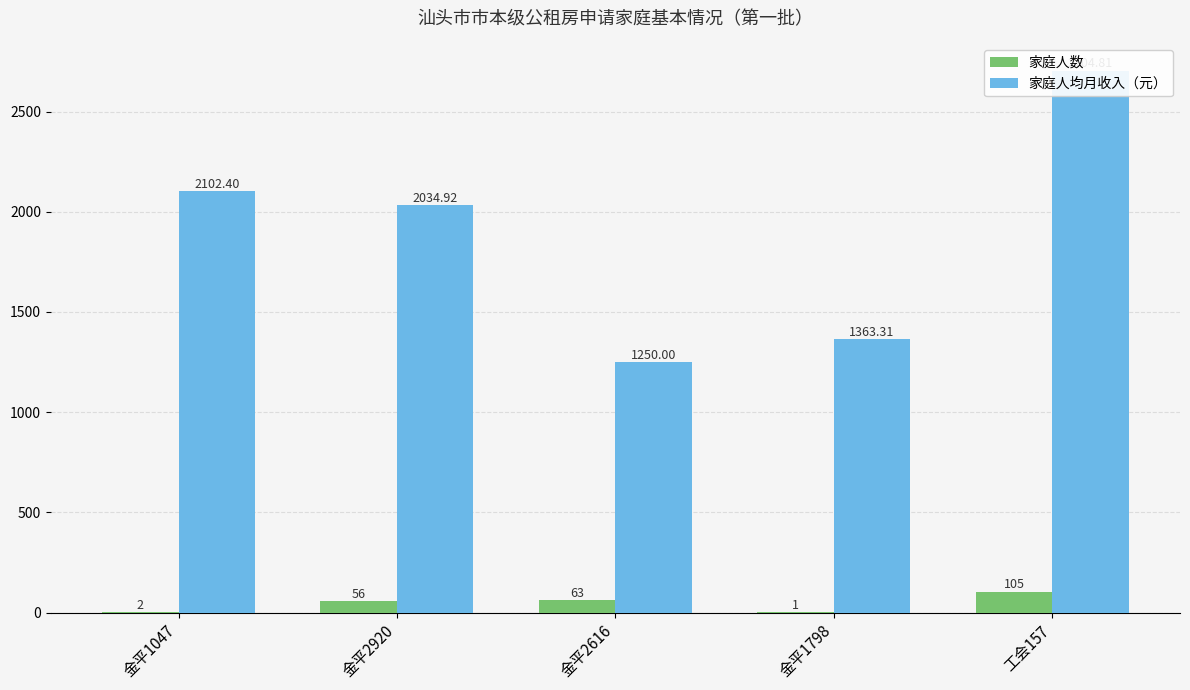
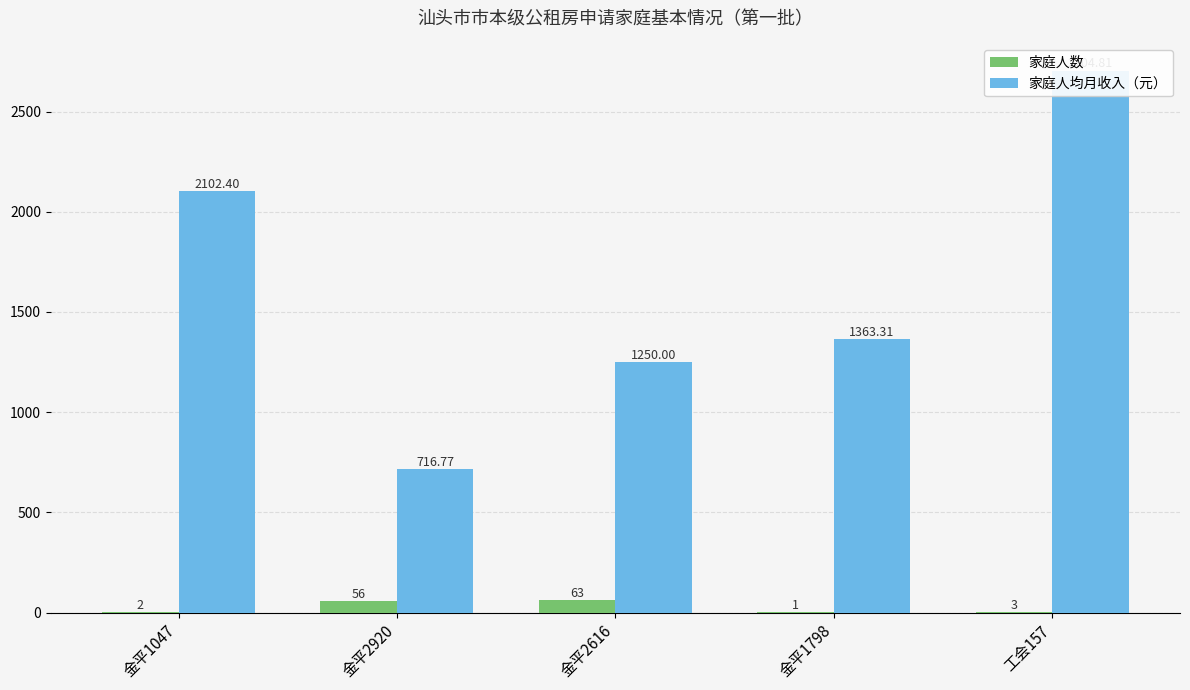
  {
    "家庭人数": {
      "金平1047": 2,
      "金平2920": 56,
      "金平2616": 63,
      "金平1798": 1,
-     "工会157": 105
+     "工会157": 3
    },
    "家庭人均月收入（元）": {
      "金平1047": 2102.40,
-     "金平2920": 2034.92,
+     "金平2920": 716.77,
      "金平2616": 1250.00,
      "金平1798": 1363.31
    }
  }
